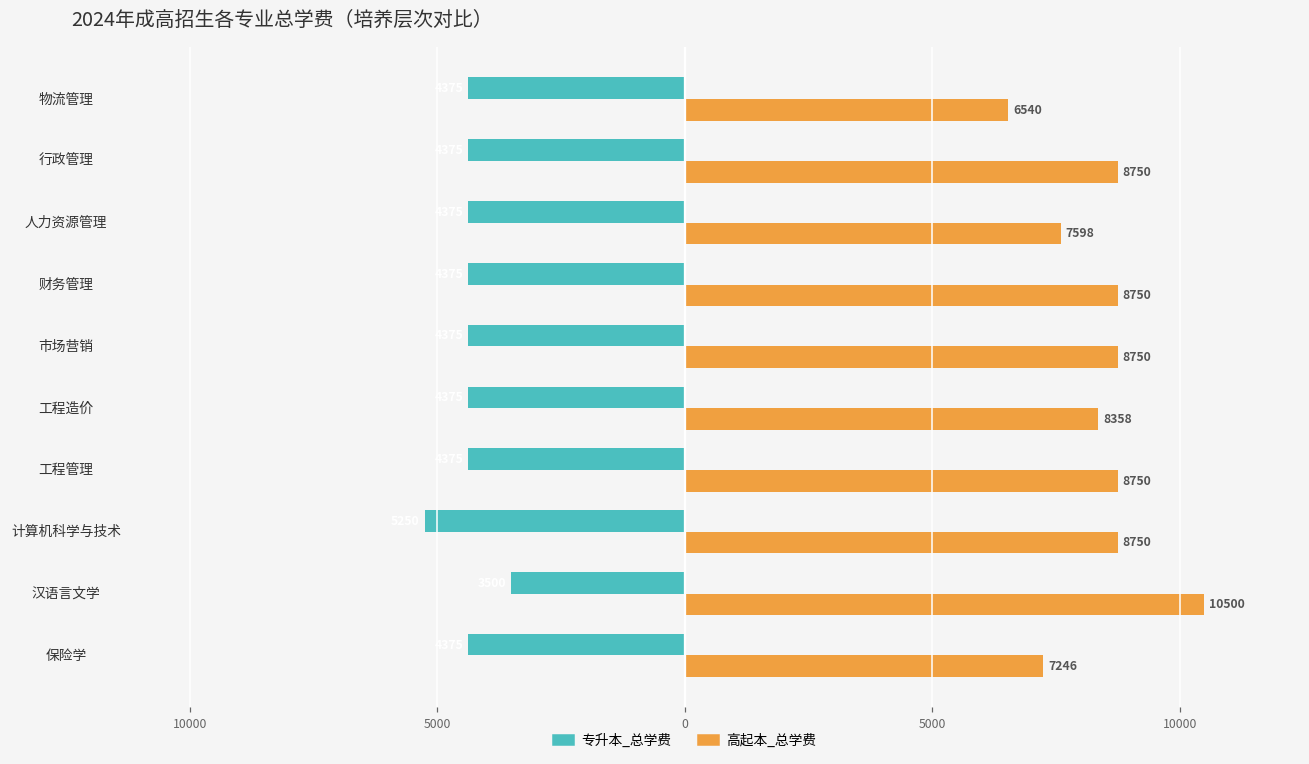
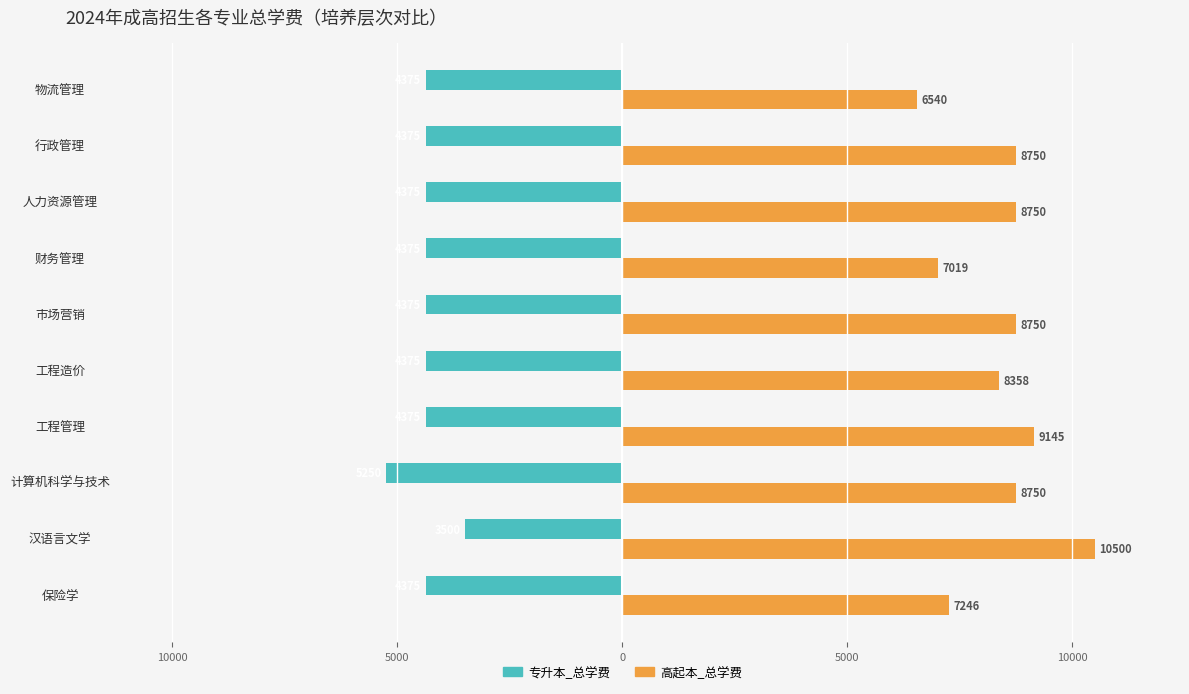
  {
    "高起本_总学费": {
      "物流管理": 6540,
      "行政管理": 8750,
-     "人力资源管理": 7598,
-     "财务管理": 8750,
+     "人力资源管理": 8750,
+     "财务管理": 7019,
      "市场营销": 8750,
      "工程造价": 8358,
-     "工程管理": 8750,
+     "工程管理": 9145,
      "计算机科学与技术": 8750,
      "汉语言文学": 10500,
      "保险学": 7246
    }
  }
